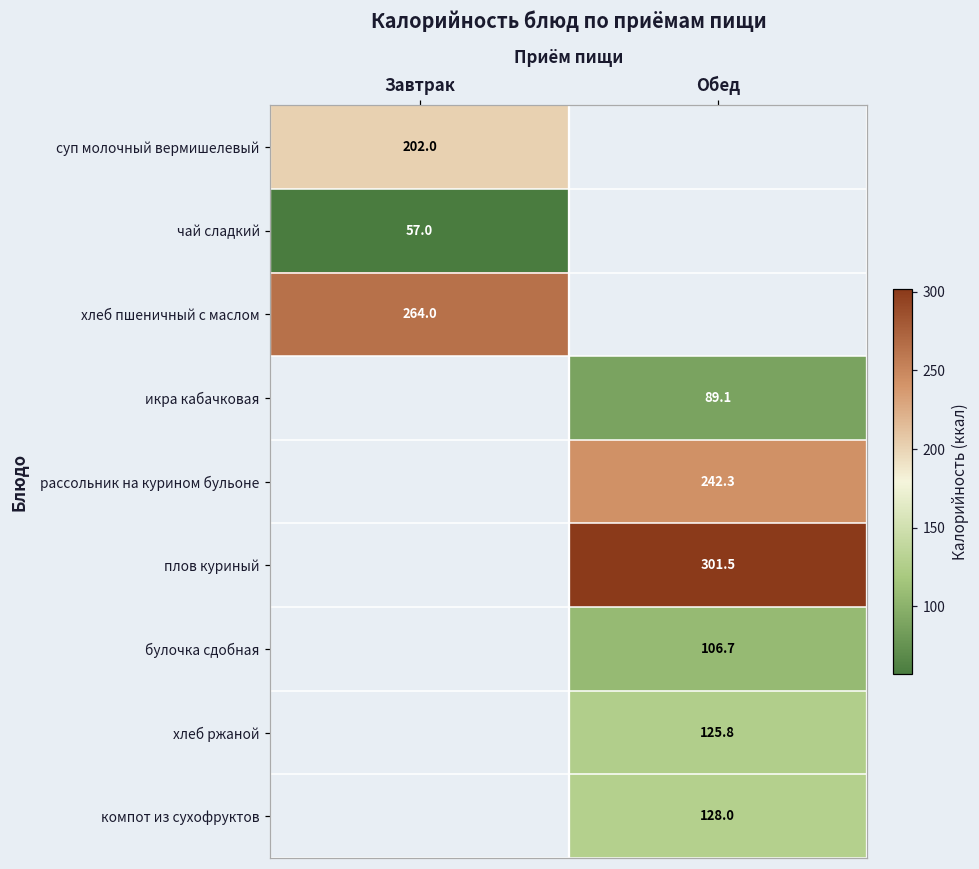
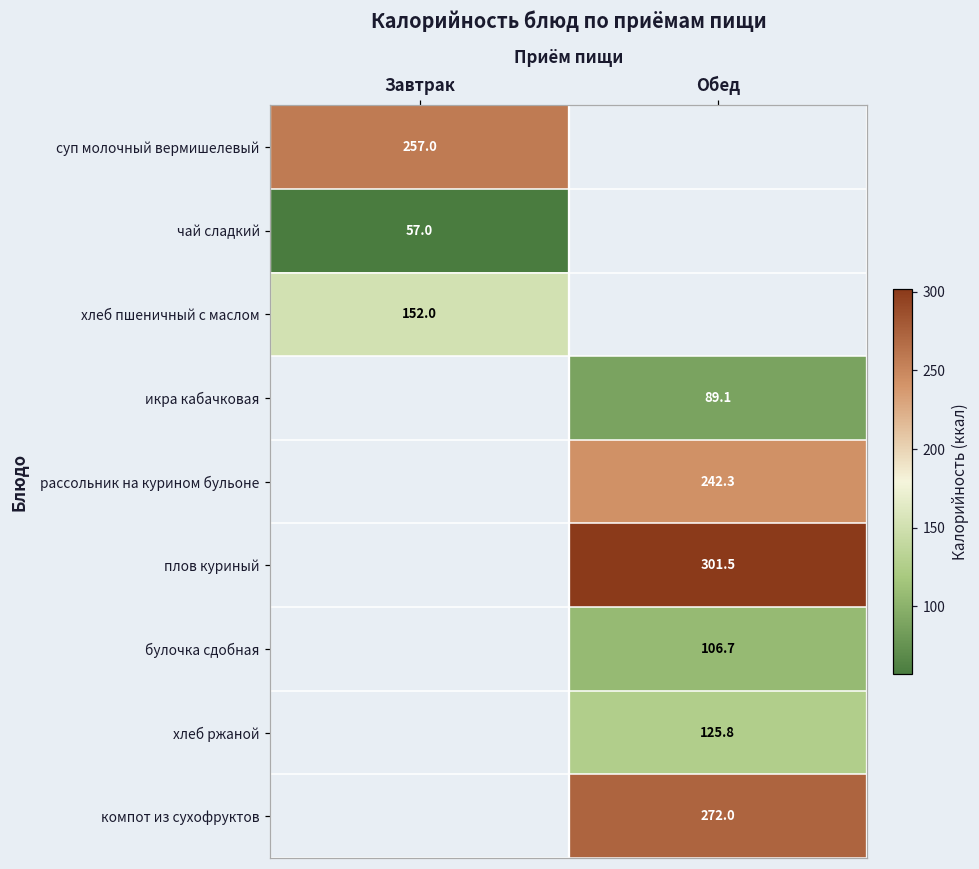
  {
    "суп молочный вермишелевый": {
-     "Завтрак": 202.0
+     "Завтрак": 257.0
    },
    "чай сладкий": {
      "Завтрак": 57.0
    },
    "хлеб пшеничный с маслом": {
-     "Завтрак": 264.0
+     "Завтрак": 152.0
    },
    "икра кабачковая": {
      "Обед": 89.1
    },
    "рассольник на курином бульоне": {
      "Обед": 242.3
    },
    "плов куриный": {
      "Обед": 301.5
    },
    "булочка сдобная": {
      "Обед": 106.7
    },
    "хлеб ржаной": {
      "Обед": 125.8
    },
    "компот из сухофруктов": {
-     "Обед": 128.0
+     "Обед": 272.0
    }
  }
